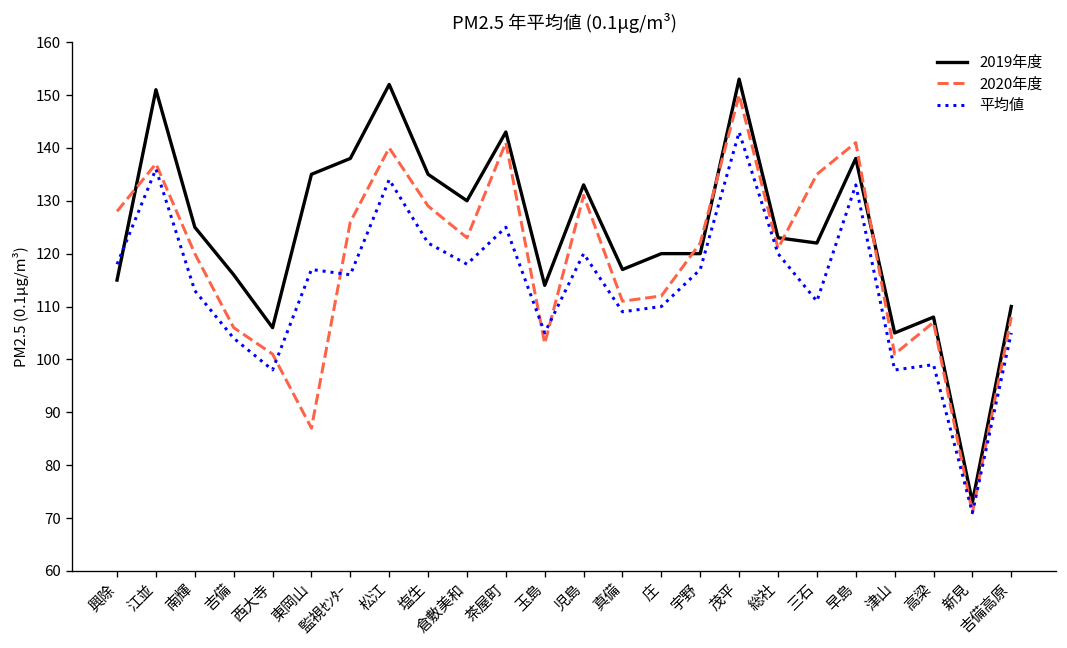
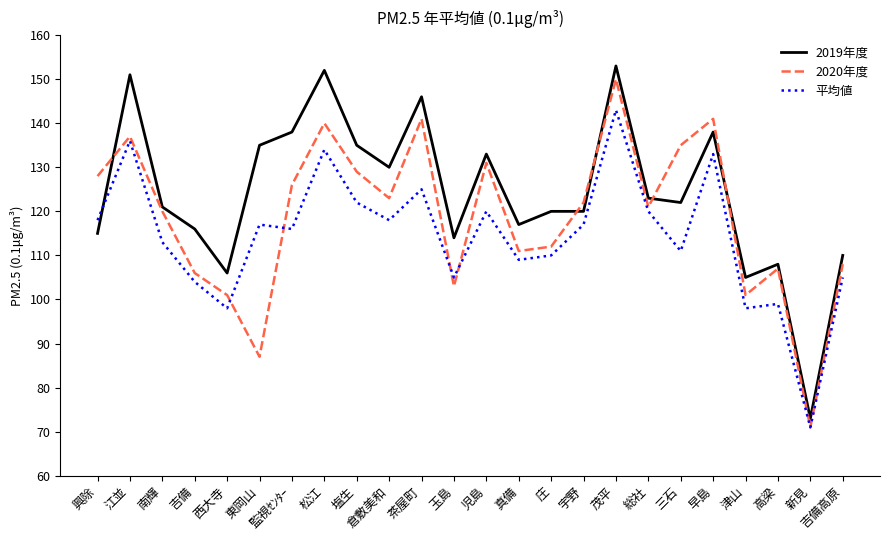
  {
    "2019年度": {
      "興除": 115,
      "江並": 151,
-     "南輝": 125,
+     "南輝": 121,
      "吉備": 116,
      "西大寺": 106,
      "東岡山": 135,
      "監視ｾﾝﾀｰ": 138,
      "松江": 152,
      "塩生": 135,
      "倉敷美和": 130,
-     "茶屋町": 143,
+     "茶屋町": 146,
      "玉島": 114,
      "児島": 133,
      "真備": 117,
      "庄": 120,
      "宇野": 120,
      "茂平": 153,
      "総社": 123,
      "三石": 122,
      "早島": 138,
      "津山": 105,
      "高梁": 108,
      "新見": 73,
      "吉備高原": 110
    },
    "2020年度": {
      "興除": 128,
      "江並": 137,
      "南輝": 120,
      "吉備": 106,
      "西大寺": 101,
      "東岡山": 87,
      "監視ｾﾝﾀｰ": 126,
      "松江": 140,
      "塩生": 129,
      "倉敷美和": 123,
      "茶屋町": 141,
      "玉島": 103,
      "児島": 131,
      "真備": 111,
      "庄": 112,
      "宇野": 122,
      "茂平": 150,
      "総社": 121,
      "三石": 135,
      "早島": 141,
      "津山": 101,
      "高梁": 107,
      "吉備高原": 108
    },
    "平均値": {
      "興除": 118,
      "江並": 136,
      "南輝": 113,
      "吉備": 104,
      "西大寺": 98,
      "東岡山": 117,
      "監視ｾﾝﾀｰ": 116,
      "松江": 134,
      "塩生": 122,
      "倉敷美和": 118,
      "茶屋町": 125,
      "玉島": 105,
      "児島": 120,
      "真備": 109,
      "庄": 110,
      "宇野": 117,
      "茂平": 143,
      "総社": 120,
      "三石": 111,
      "早島": 133,
      "津山": 98,
      "高梁": 99,
      "吉備高原": 105
    }
  }
